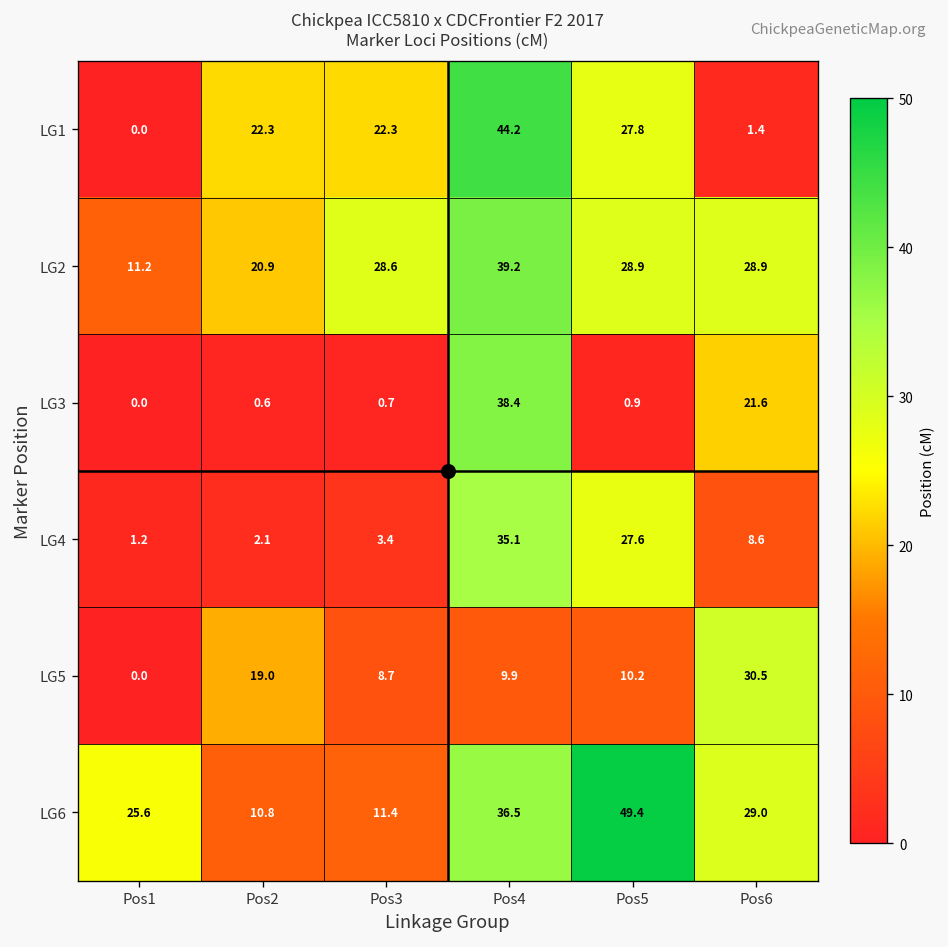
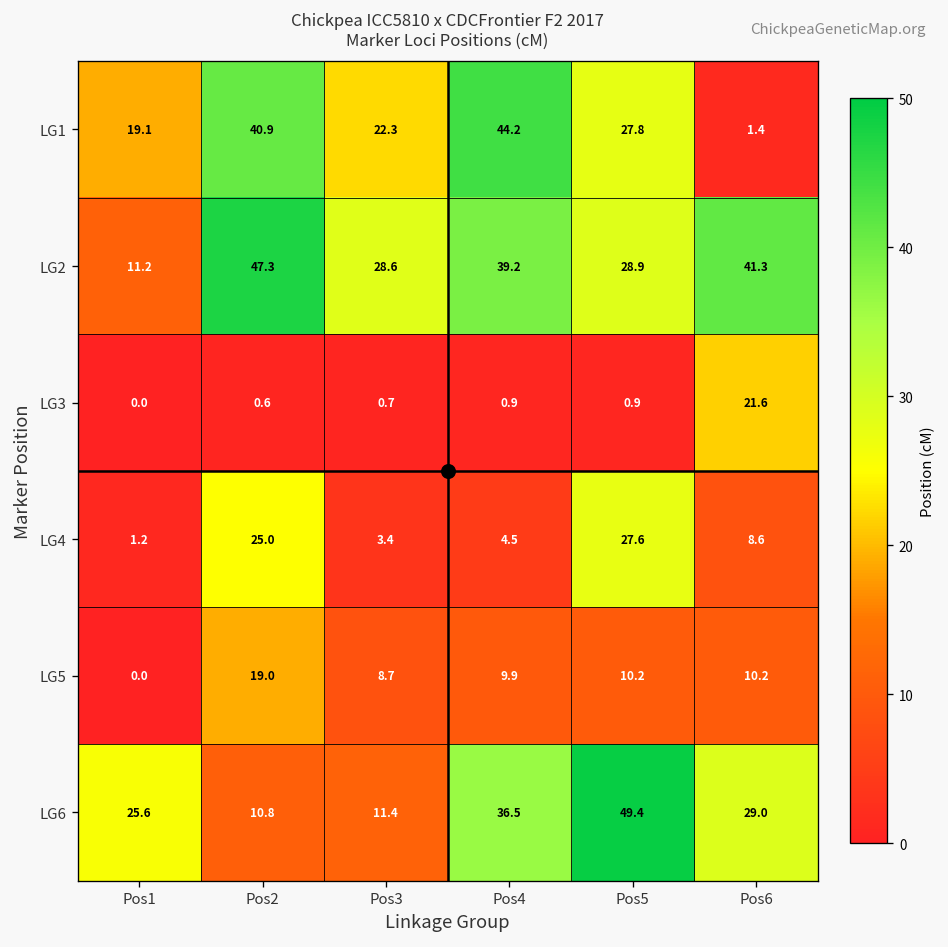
  {
    "LG1": {
-     "Pos1": 0.0,
-     "Pos2": 22.3,
+     "Pos1": 19.1,
+     "Pos2": 40.9,
      "Pos3": 22.3,
      "Pos4": 44.2,
      "Pos5": 27.8,
      "Pos6": 1.4
    },
    "LG2": {
      "Pos1": 11.2,
-     "Pos2": 20.9,
+     "Pos2": 47.3,
      "Pos3": 28.6,
      "Pos4": 39.2,
      "Pos5": 28.9,
-     "Pos6": 28.9
+     "Pos6": 41.3
    },
    "LG3": {
      "Pos1": 0.0,
      "Pos2": 0.6,
      "Pos3": 0.7,
-     "Pos4": 38.4,
+     "Pos4": 0.9,
      "Pos5": 0.9,
      "Pos6": 21.6
    },
    "LG4": {
      "Pos1": 1.2,
-     "Pos2": 2.1,
+     "Pos2": 25.0,
      "Pos3": 3.4,
-     "Pos4": 35.1,
+     "Pos4": 4.5,
      "Pos5": 27.6,
      "Pos6": 8.6
    },
    "LG5": {
      "Pos1": 0.0,
      "Pos2": 19.0,
      "Pos3": 8.7,
      "Pos4": 9.9,
      "Pos5": 10.2,
-     "Pos6": 30.5
+     "Pos6": 10.2
    },
    "LG6": {
      "Pos1": 25.6,
      "Pos2": 10.8,
      "Pos3": 11.4,
      "Pos4": 36.5,
      "Pos5": 49.4,
      "Pos6": 29.0
    }
  }
